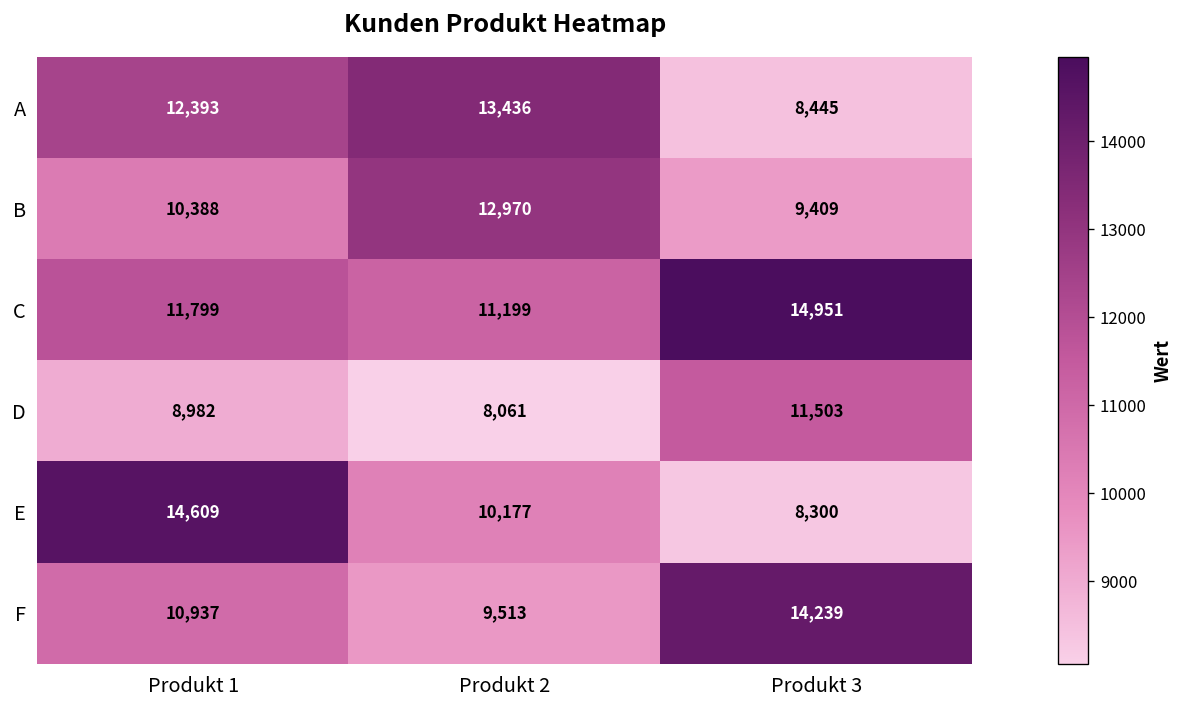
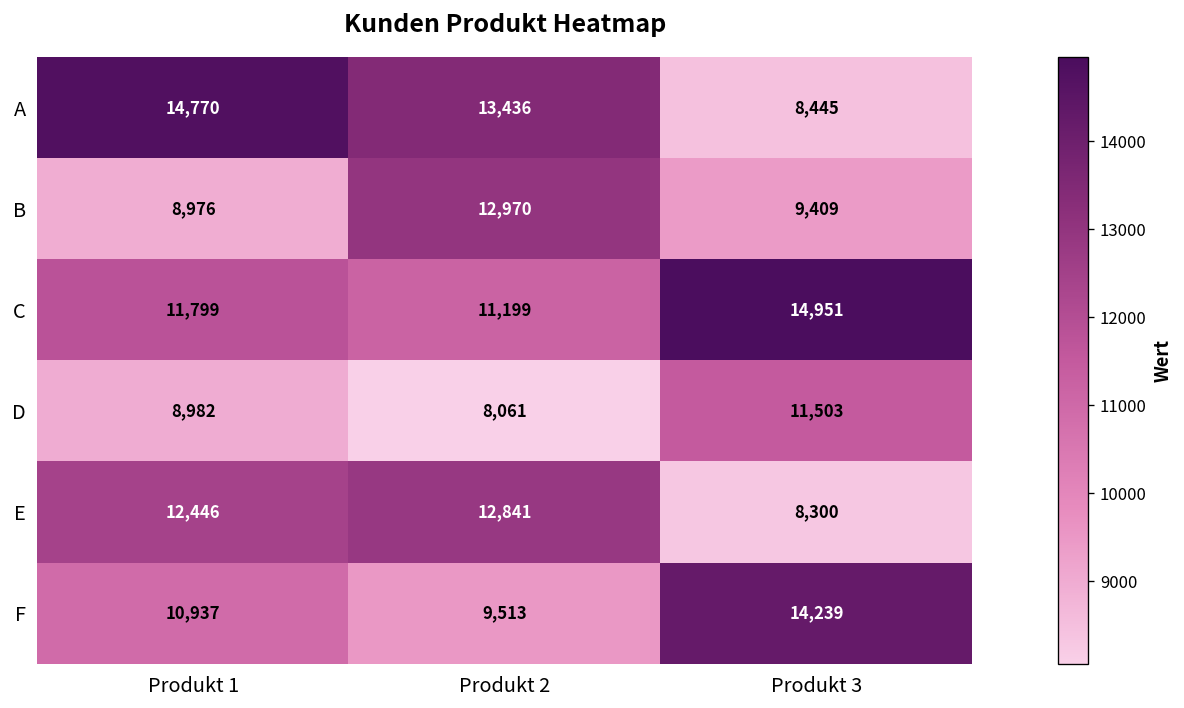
  {
    "A": {
-     "Produkt 1": "12,393",
+     "Produkt 1": "14,770",
      "Produkt 2": "13,436",
      "Produkt 3": "8,445"
    },
    "B": {
-     "Produkt 1": "10,388",
+     "Produkt 1": "8,976",
      "Produkt 2": "12,970",
      "Produkt 3": "9,409"
    },
    "C": {
      "Produkt 1": "11,799",
      "Produkt 2": "11,199",
      "Produkt 3": "14,951"
    },
    "D": {
      "Produkt 1": "8,982",
      "Produkt 2": "8,061",
      "Produkt 3": "11,503"
    },
    "E": {
-     "Produkt 1": "14,609",
-     "Produkt 2": "10,177",
+     "Produkt 1": "12,446",
+     "Produkt 2": "12,841",
      "Produkt 3": "8,300"
    },
    "F": {
      "Produkt 1": "10,937",
      "Produkt 2": "9,513",
      "Produkt 3": "14,239"
    }
  }
